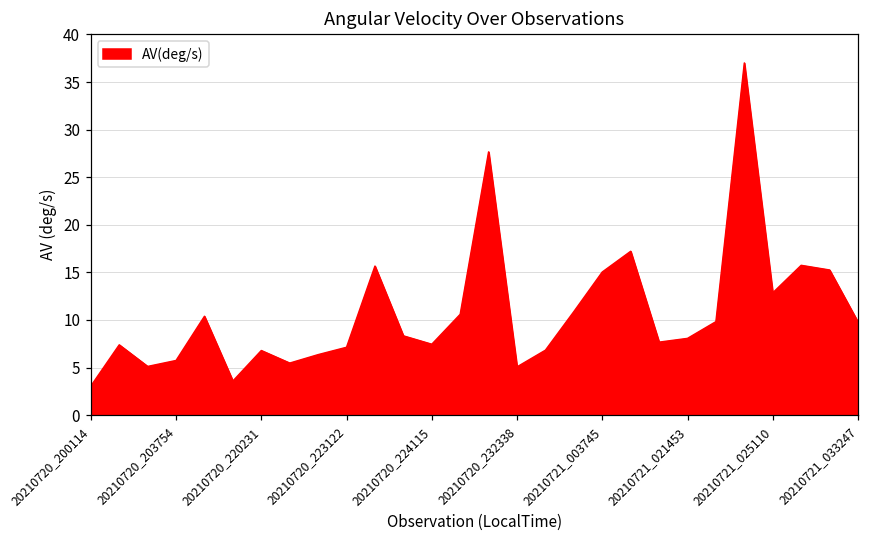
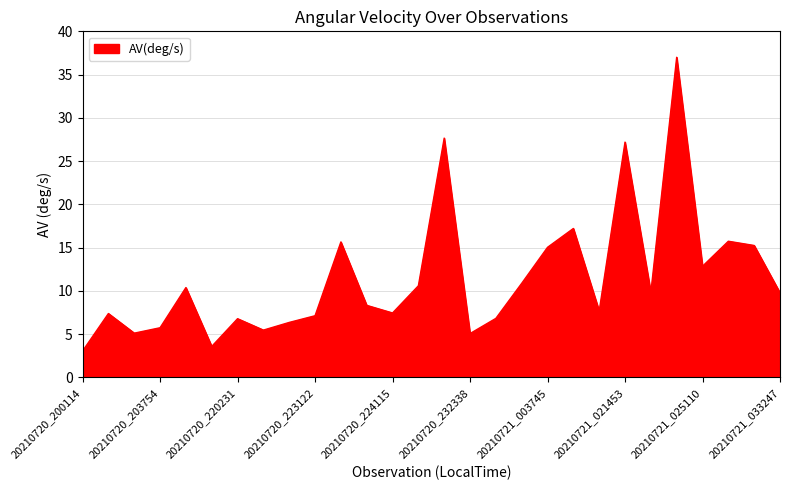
  {
    "20210720_200114": 3,
-   "20210721_021453": 8,
+   "20210721_021453": 27,
    "20210721_025110": 13
  }
